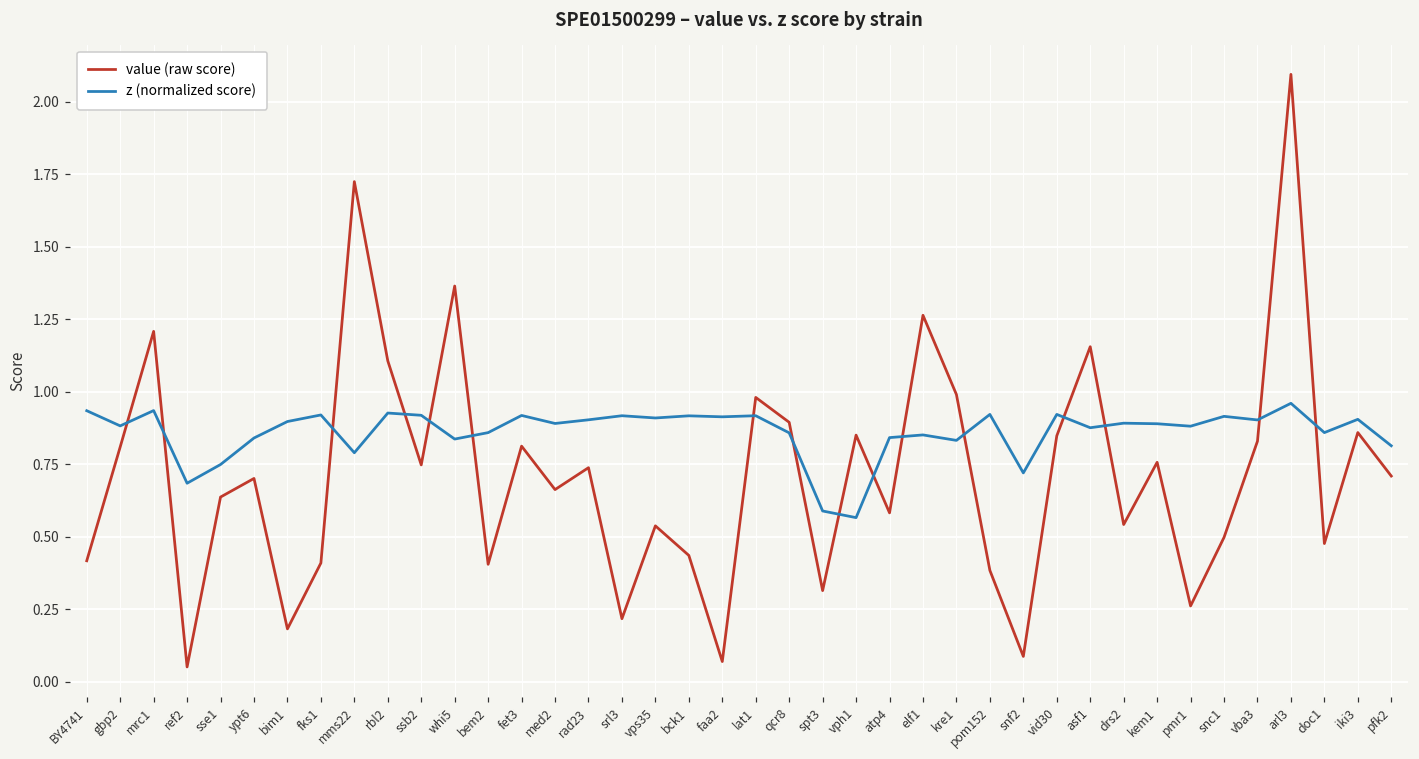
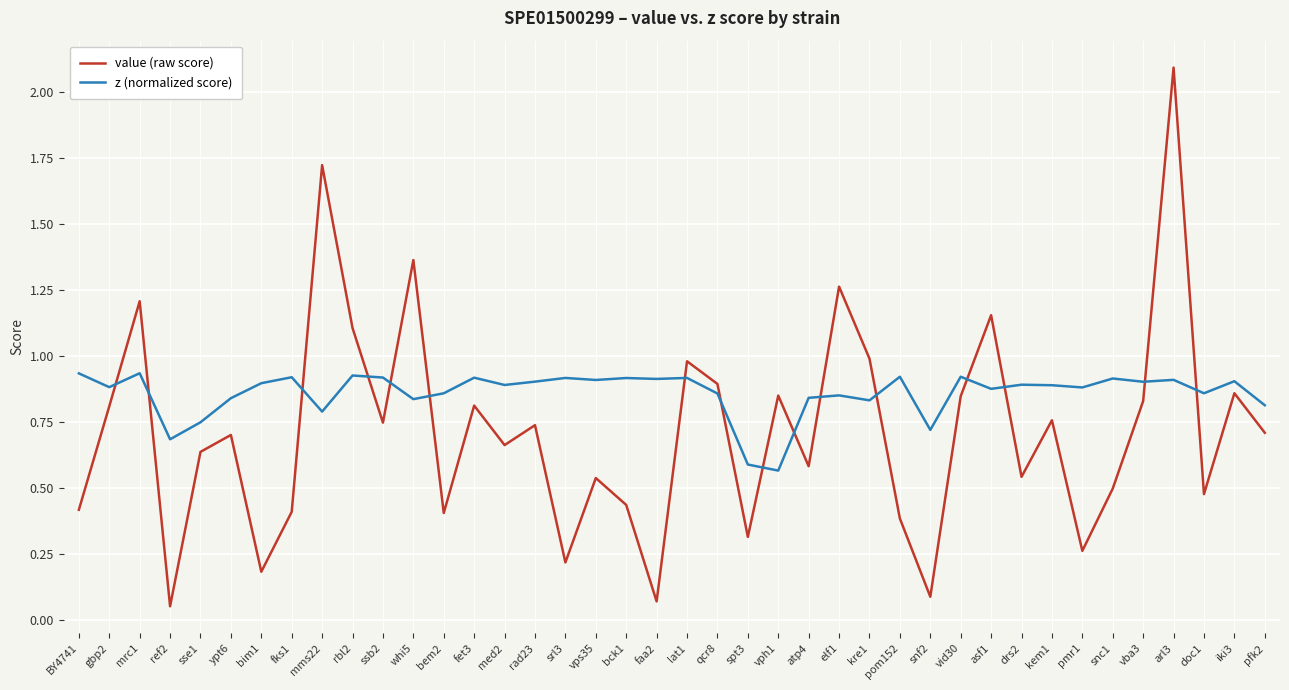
  {
    "value (raw score)": {
      "BY4741": 0.42,
      "gbp2": 0.81,
      "mrc1": 1.21,
      "ref2": 0.05,
      "sse1": 0.64,
      "ypt6": 0.70,
      "bim1": 0.18,
      "fks1": 0.41,
      "mms22": 1.72,
      "rbl2": 1.11,
      "ssb2": 0.75,
      "whi5": 1.36,
      "bem2": 0.40,
      "fet3": 0.81,
      "med2": 0.66,
      "rad23": 0.74,
      "srl3": 0.22,
      "vps35": 0.54,
      "bck1": 0.44,
      "faa2": 0.07,
      "lat1": 0.98,
      "qcr8": 0.89,
      "spt3": 0.31,
      "vph1": 0.85,
      "atp4": 0.58,
      "elf1": 1.26,
      "kre1": 0.99,
      "pom152": 0.38,
      "snf2": 0.09,
      "vid30": 0.85,
      "asf1": 1.15,
      "drs2": 0.54,
      "kem1": 0.76,
      "pmr1": 0.26,
      "snc1": 0.50,
      "vba3": 0.83,
      "arl3": 2.09,
      "doc1": 0.48,
      "iki3": 0.86,
      "pfk2": 0.71
    },
    "z (normalized score)": {
      "BY4741": 0.93,
      "gbp2": 0.88,
      "mrc1": 0.93,
      "ref2": 0.68,
      "sse1": 0.75,
      "ypt6": 0.84,
      "bim1": 0.90,
      "fks1": 0.92,
      "mms22": 0.79,
      "rbl2": 0.93,
      "ssb2": 0.92,
      "whi5": 0.84,
      "bem2": 0.86,
      "fet3": 0.92,
      "med2": 0.89,
      "rad23": 0.90,
      "srl3": 0.92,
      "vps35": 0.91,
      "bck1": 0.92,
      "faa2": 0.91,
      "lat1": 0.92,
      "qcr8": 0.86,
      "spt3": 0.59,
      "vph1": 0.57,
      "atp4": 0.84,
      "elf1": 0.85,
      "kre1": 0.83,
      "pom152": 0.92,
      "snf2": 0.72,
      "vid30": 0.92,
      "asf1": 0.88,
      "drs2": 0.89,
      "kem1": 0.89,
      "pmr1": 0.88,
      "snc1": 0.91,
      "vba3": 0.90,
-     "arl3": 0.96,
+     "arl3": 0.91,
      "doc1": 0.86,
      "iki3": 0.90,
      "pfk2": 0.81
    }
  }
